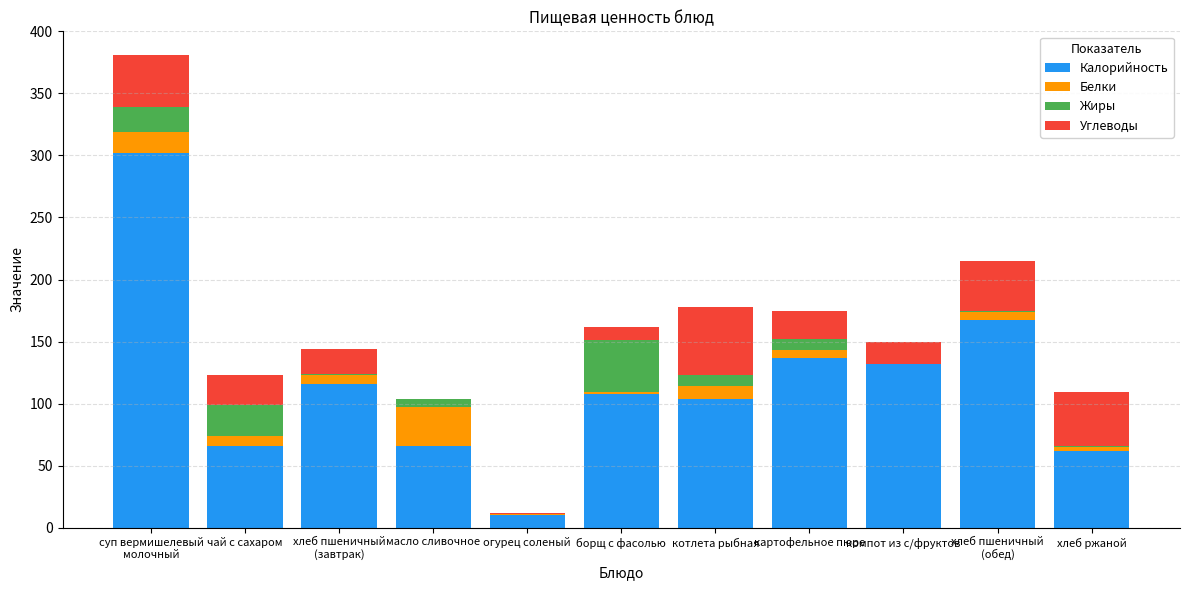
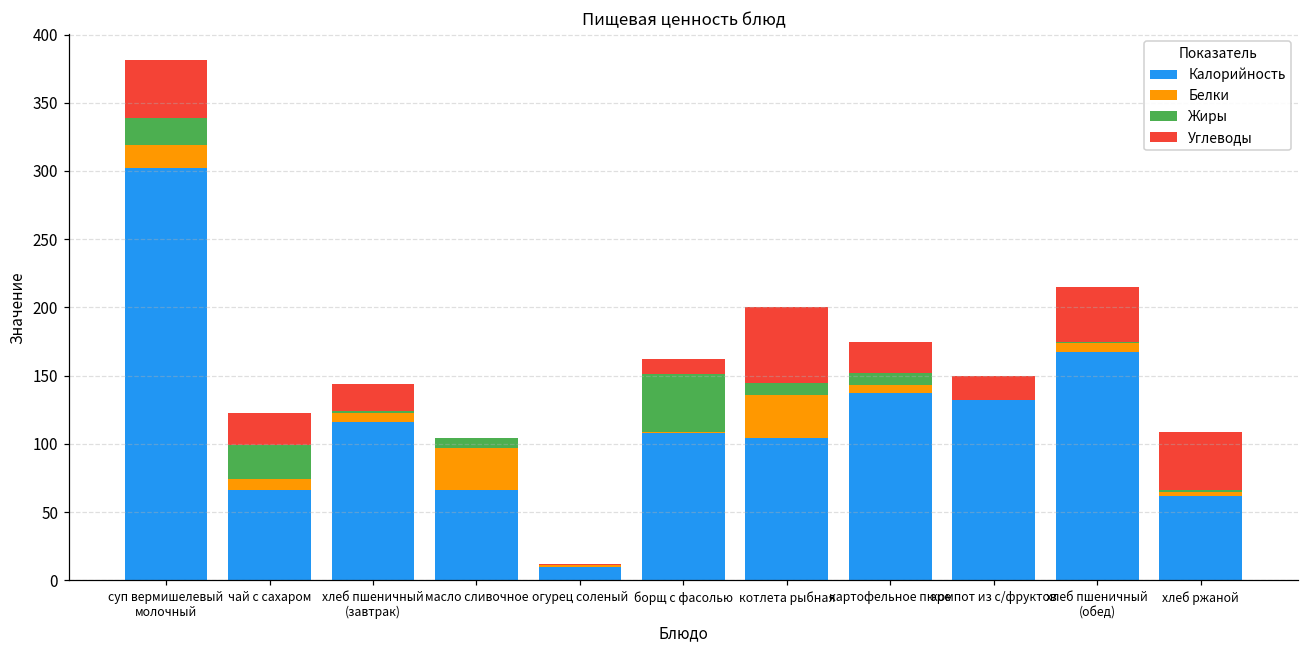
  {
    "Калорийность": {
      "суп вермишелевый молочный": 302,
      "чай с сахаром": 66,
      "хлеб пшеничный (завтрак)": 116,
      "масло сливочное": 66,
      "огурец соленый": 10,
      "борщ с фасолью": 108,
      "котлета рыбная": 104,
      "хлеб пшеничный (обед)": 167,
      "хлеб ржаной": 62
    },
    "Белки": {
      "суп вермишелевый молочный": 17,
      "чай с сахаром": 8,
      "хлеб пшеничный (завтрак)": 7,
      "масло сливочное": 31,
-     "котлета рыбная": 10,
+     "котлета рыбная": 32,
      "хлеб пшеничный (обед)": 7,
      "хлеб ржаной": 3
    },
    "Жиры": {
      "суп вермишелевый молочный": 20,
      "чай с сахаром": 25,
      "масло сливочное": 7,
      "огурец соленый": 0,
      "борщ с фасолью": 42,
      "котлета рыбная": 9
    },
    "Углеводы": {
      "суп вермишелевый молочный": 42,
      "чай с сахаром": 24,
      "хлеб пшеничный (завтрак)": 20,
      "масло сливочное": 0,
      "борщ с фасолью": 11,
      "котлета рыбная": 55,
      "хлеб пшеничный (обед)": 40,
      "хлеб ржаной": 43
    }
  }
